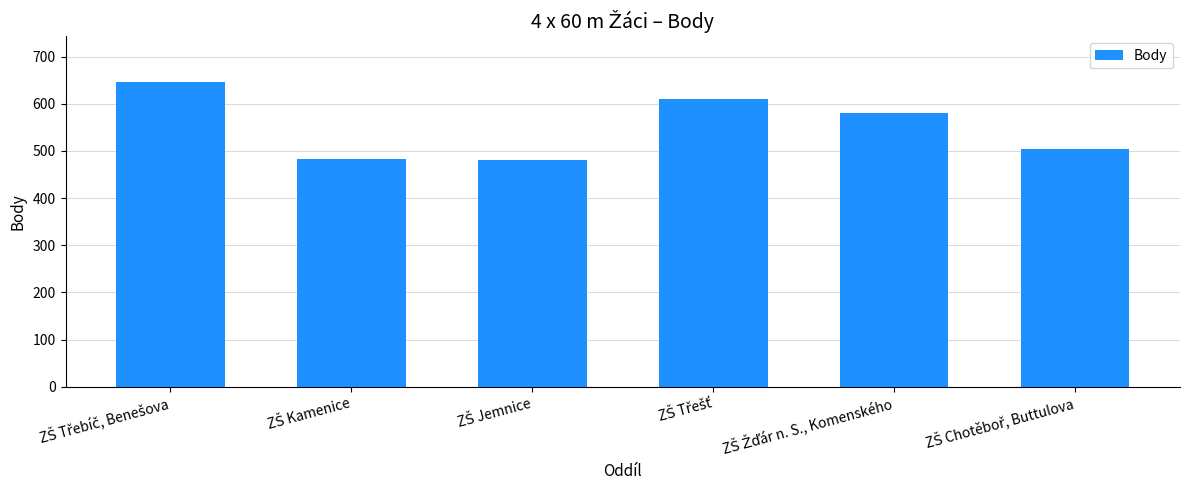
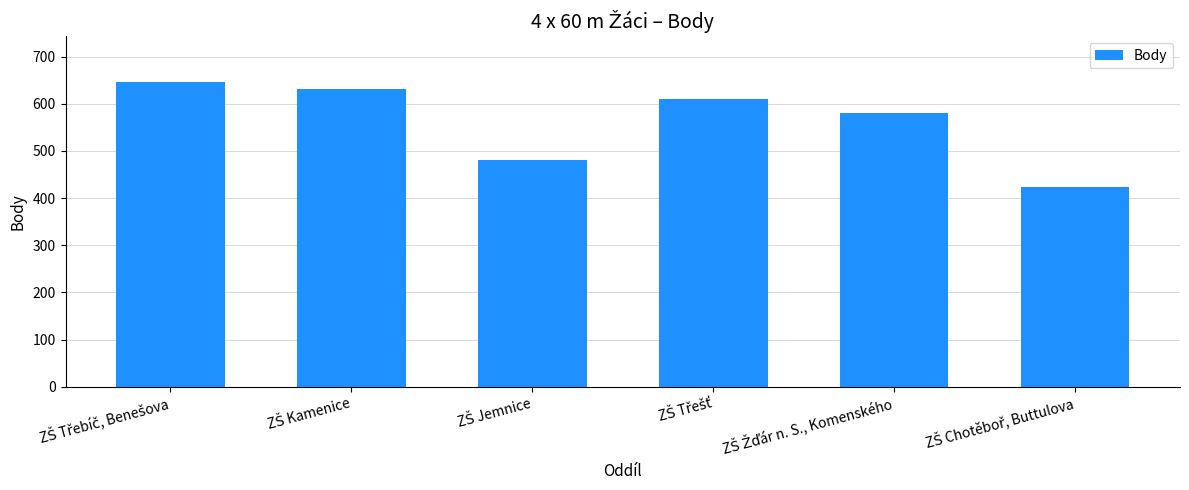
  {
    "ZŠ Třebíč, Benešova": 650,
-   "ZŠ Kamenice": 480,
+   "ZŠ Kamenice": 630,
    "ZŠ Jemnice": 480,
    "ZŠ Třešť": 610,
    "ZŠ Žďár n. S., Komenského": 580,
-   "ZŠ Chotěboř, Buttulova": 500
+   "ZŠ Chotěboř, Buttulova": 420
  }
